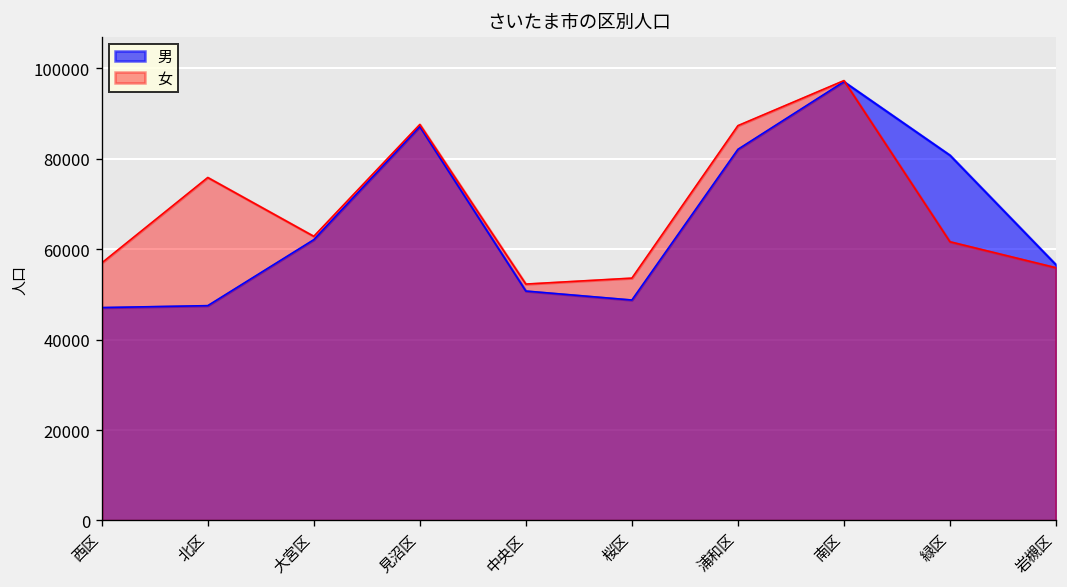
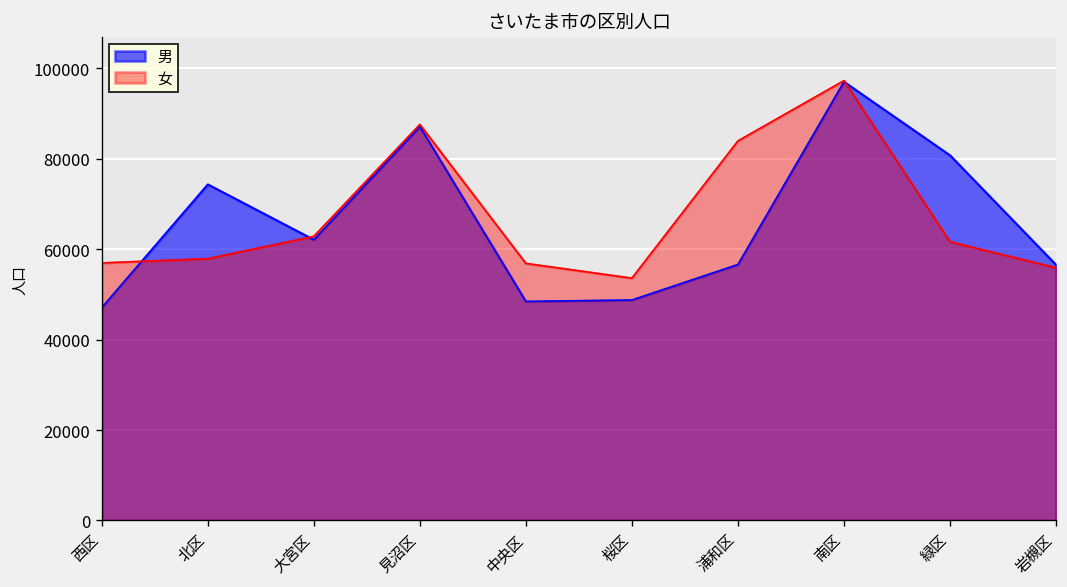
  {
    "男": {
      "西区": 47000,
-     "北区": 48000,
+     "北区": 74000,
      "大宮区": 62000,
-     "中央区": 51000,
+     "中央区": 48000,
      "桜区": 49000,
-     "浦和区": 82000,
+     "浦和区": 57000,
      "緑区": 81000
    },
    "女": {
      "西区": 57000,
-     "北区": 76000,
+     "北区": 58000,
      "大宮区": 63000,
-     "中央区": 52000,
+     "中央区": 57000,
      "桜区": 54000,
-     "浦和区": 87000,
+     "浦和区": 84000,
      "緑区": 62000
    }
  }
